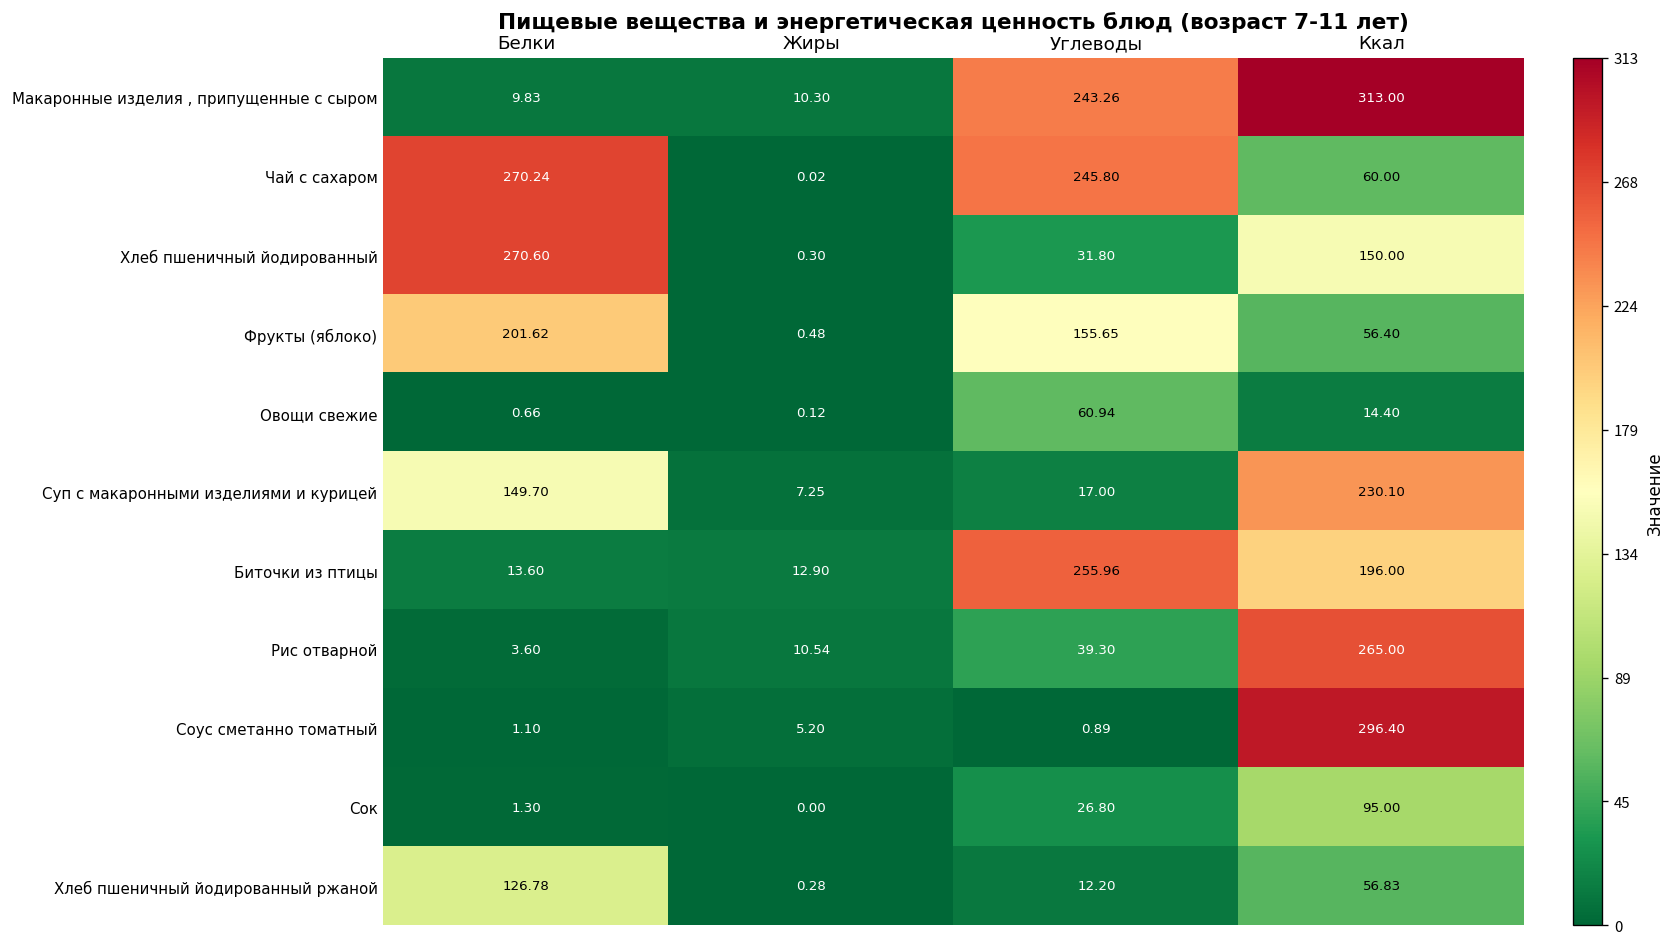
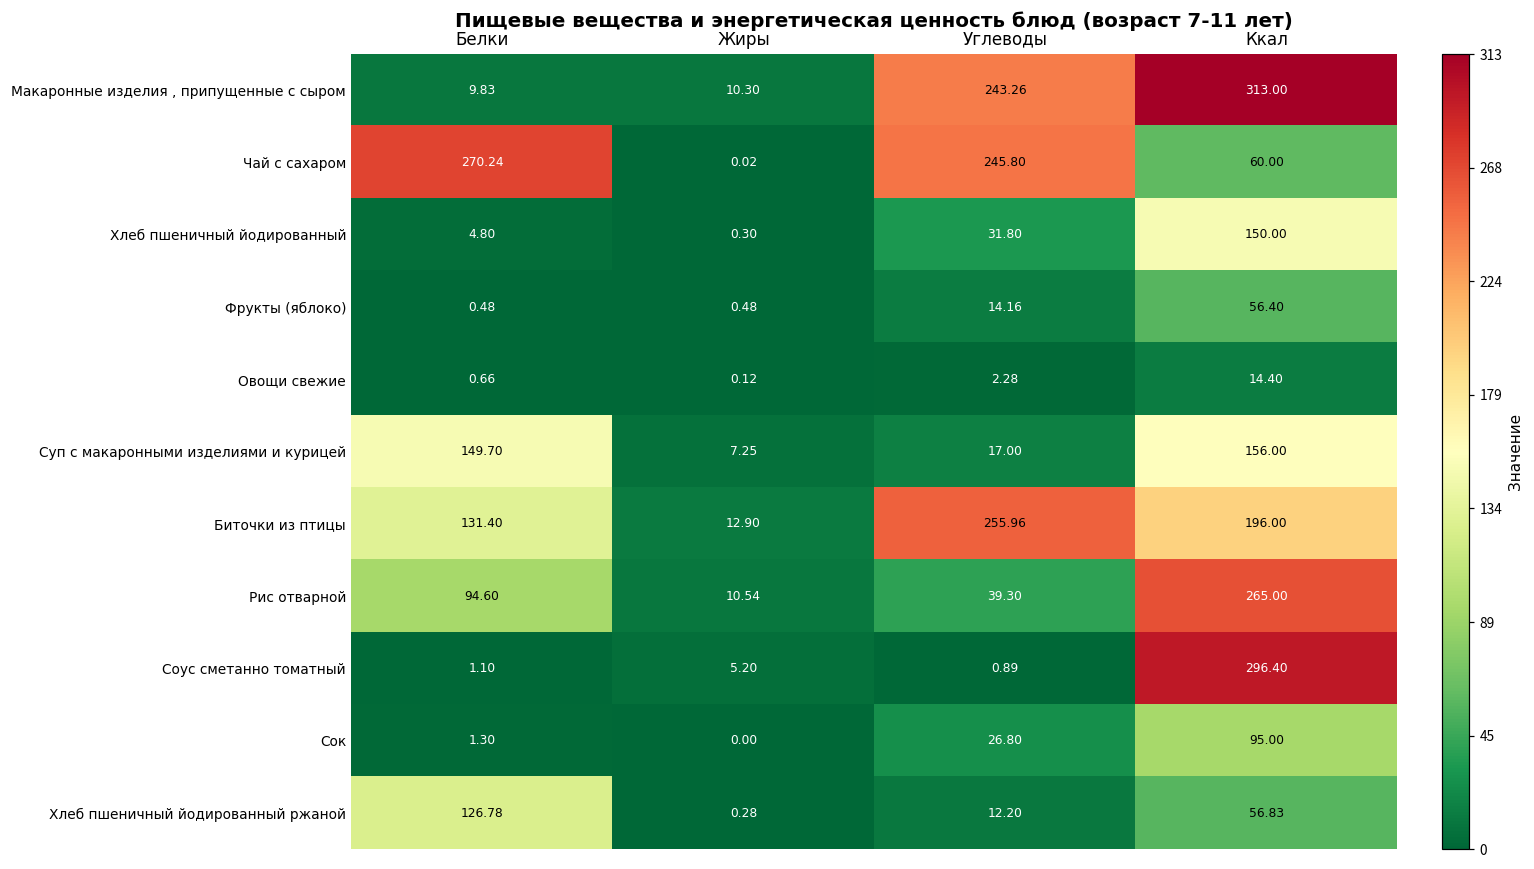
  {
    "Макаронные изделия , припущенные с сыром": {
      "Белки": 9.83,
      "Жиры": 10.30,
      "Углеводы": 243.26,
      "Ккал": 313.00
    },
    "Чай с сахаром": {
      "Белки": 270.24,
      "Жиры": 0.02,
      "Углеводы": 245.80,
      "Ккал": 60.00
    },
    "Хлеб пшеничный йодированный": {
-     "Белки": 270.60,
+     "Белки": 4.80,
      "Жиры": 0.30,
      "Углеводы": 31.80,
      "Ккал": 150.00
    },
    "Фрукты (яблоко)": {
-     "Белки": 201.62,
+     "Белки": 0.48,
      "Жиры": 0.48,
-     "Углеводы": 155.65,
+     "Углеводы": 14.16,
      "Ккал": 56.40
    },
    "Овощи свежие": {
      "Белки": 0.66,
      "Жиры": 0.12,
-     "Углеводы": 60.94,
+     "Углеводы": 2.28,
      "Ккал": 14.40
    },
    "Суп с макаронными изделиями и курицей": {
      "Белки": 149.70,
      "Жиры": 7.25,
      "Углеводы": 17.00,
-     "Ккал": 230.10
+     "Ккал": 156.00
    },
    "Биточки из птицы": {
-     "Белки": 13.60,
+     "Белки": 131.40,
      "Жиры": 12.90,
      "Углеводы": 255.96,
      "Ккал": 196.00
    },
    "Рис отварной": {
-     "Белки": 3.60,
+     "Белки": 94.60,
      "Жиры": 10.54,
      "Углеводы": 39.30,
      "Ккал": 265.00
    },
    "Соус сметанно томатный": {
      "Белки": 1.10,
      "Жиры": 5.20,
      "Углеводы": 0.89,
      "Ккал": 296.40
    },
    "Сок": {
      "Белки": 1.30,
      "Жиры": 0.00,
      "Углеводы": 26.80,
      "Ккал": 95.00
    },
    "Хлеб пшеничный йодированный ржаной": {
      "Белки": 126.78,
      "Жиры": 0.28,
      "Углеводы": 12.20,
      "Ккал": 56.83
    }
  }
